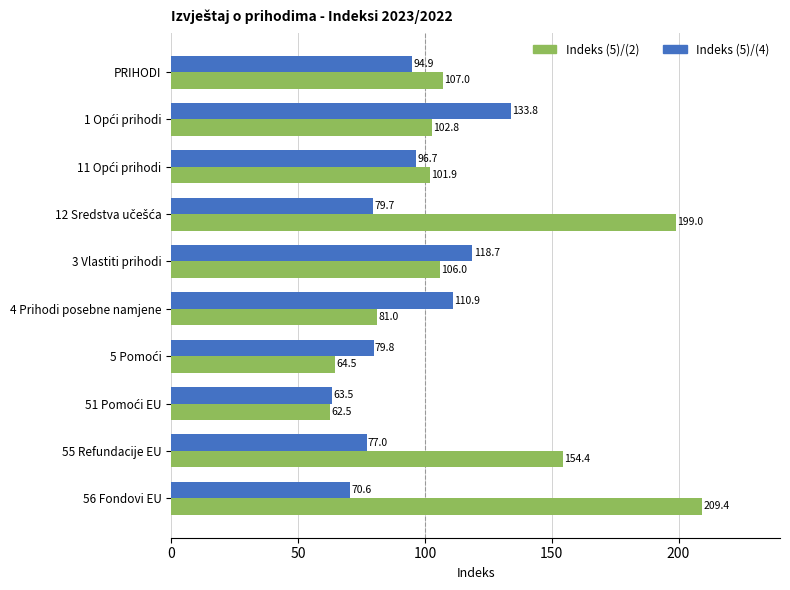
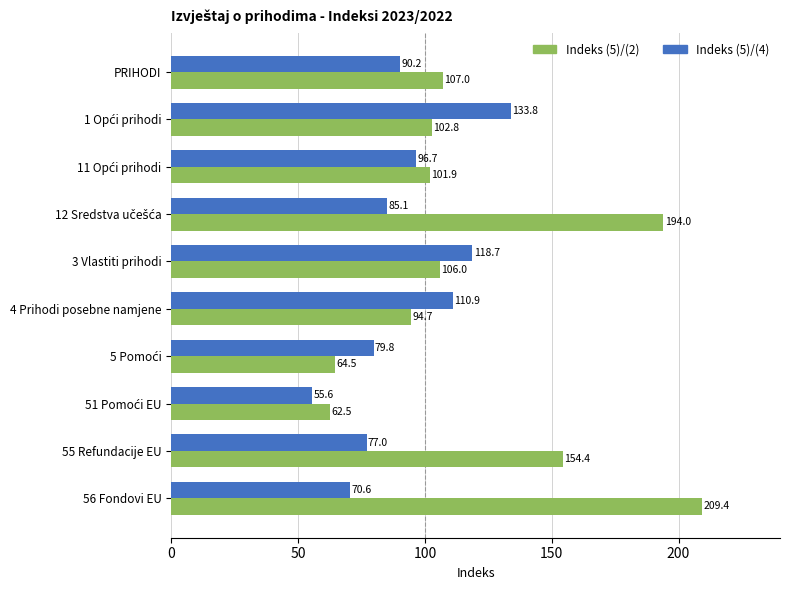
  {
    "Indeks (5)/(2)": {
      "PRIHODI": 107.0,
      "1 Opći prihodi": 102.8,
      "11 Opći prihodi": 101.9,
-     "12 Sredstva učešća": 199.0,
+     "12 Sredstva učešća": 194.0,
      "3 Vlastiti prihodi": 106.0,
-     "4 Prihodi posebne namjene": 81.0,
+     "4 Prihodi posebne namjene": 94.7,
      "5 Pomoći": 64.5,
      "51 Pomoći EU": 62.5,
      "55 Refundacije EU": 154.4,
      "56 Fondovi EU": 209.4
    },
    "Indeks (5)/(4)": {
-     "PRIHODI": 94.9,
+     "PRIHODI": 90.2,
      "1 Opći prihodi": 133.8,
      "11 Opći prihodi": 96.7,
-     "12 Sredstva učešća": 79.7,
+     "12 Sredstva učešća": 85.1,
      "3 Vlastiti prihodi": 118.7,
      "4 Prihodi posebne namjene": 110.9,
      "5 Pomoći": 79.8,
-     "51 Pomoći EU": 63.5,
+     "51 Pomoći EU": 55.6,
      "55 Refundacije EU": 77.0,
      "56 Fondovi EU": 70.6
    }
  }
